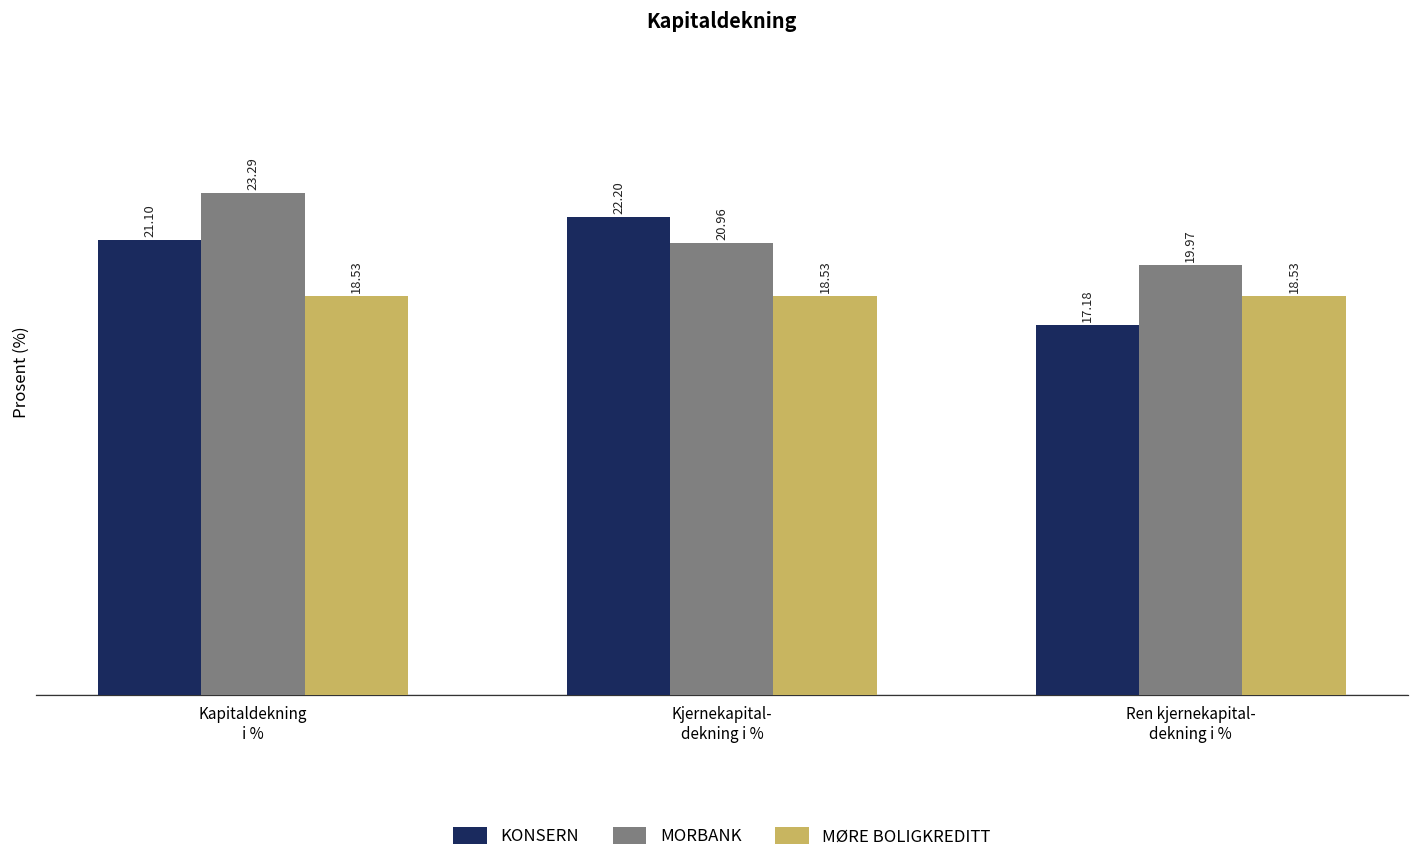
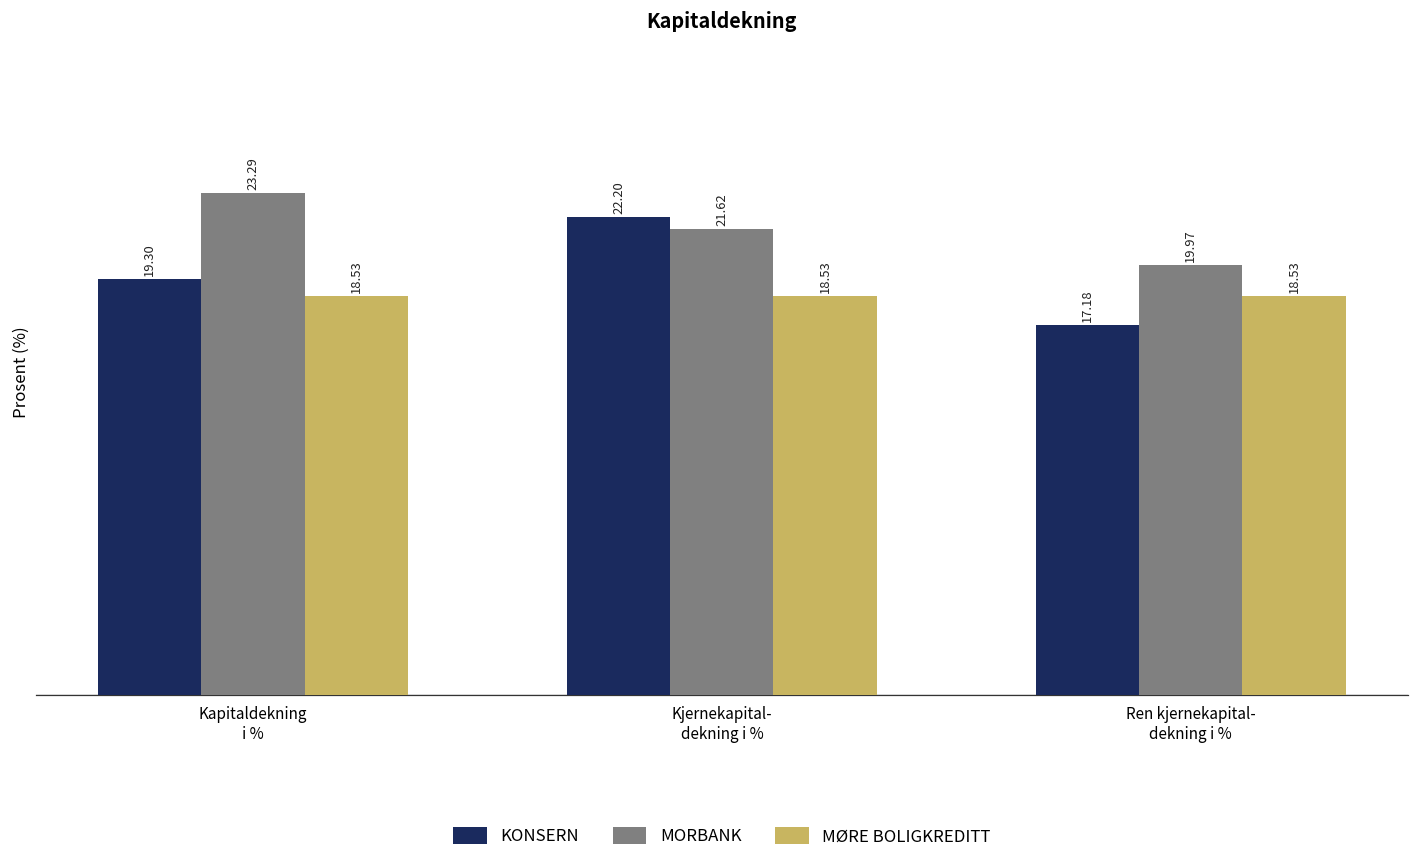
  {
    "KONSERN": {
-     "Kapitaldekning i %": 21.10,
+     "Kapitaldekning i %": 19.30,
      "Kjernekapital- dekning i %": 22.20,
      "Ren kjernekapital- dekning i %": 17.18
    },
    "MORBANK": {
      "Kapitaldekning i %": 23.29,
-     "Kjernekapital- dekning i %": 20.96,
+     "Kjernekapital- dekning i %": 21.62,
      "Ren kjernekapital- dekning i %": 19.97
    },
    "MØRE BOLIGKREDITT": {
      "Kapitaldekning i %": 18.53,
      "Kjernekapital- dekning i %": 18.53,
      "Ren kjernekapital- dekning i %": 18.53
    }
  }
